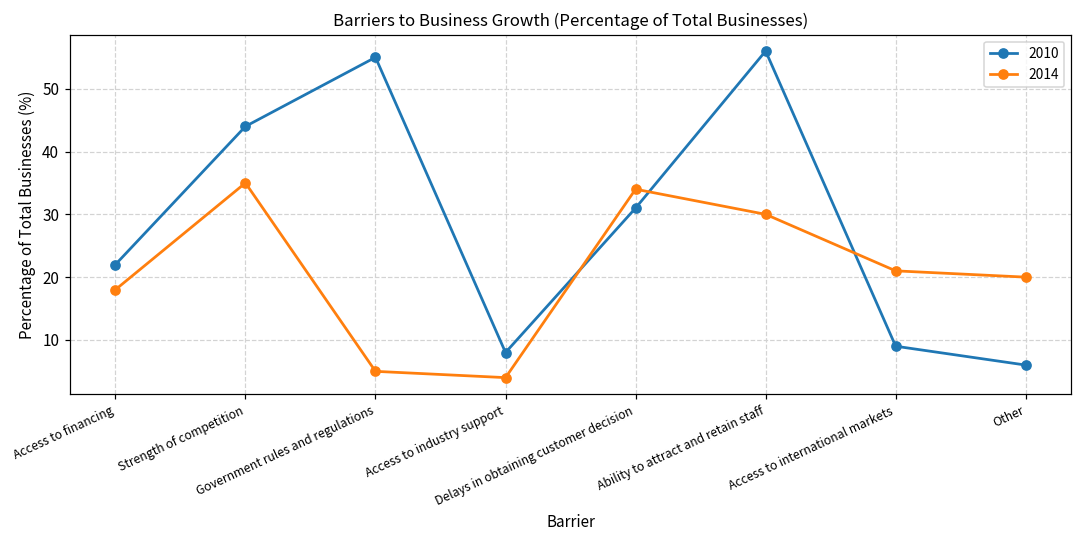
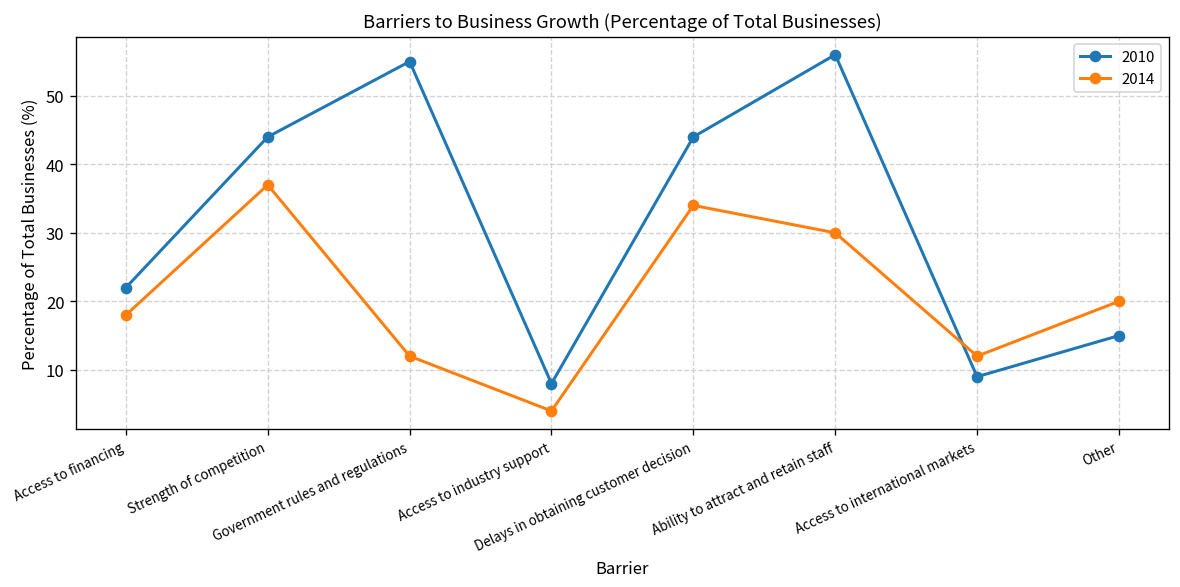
  {
    "2010": {
      "Access to financing": 22,
      "Strength of competition": 44,
      "Government rules and regulations": 55,
      "Access to industry support": 8,
-     "Delays in obtaining customer decision": 31,
+     "Delays in obtaining customer decision": 44,
      "Ability to attract and retain staff": 56,
      "Access to international markets": 9,
-     "Other": 6
+     "Other": 15
    },
    "2014": {
      "Access to financing": 18,
-     "Strength of competition": 35,
-     "Government rules and regulations": 5,
+     "Strength of competition": 37,
+     "Government rules and regulations": 12,
      "Access to industry support": 4,
      "Delays in obtaining customer decision": 34,
      "Ability to attract and retain staff": 30,
-     "Access to international markets": 21,
+     "Access to international markets": 12,
      "Other": 20
    }
  }
